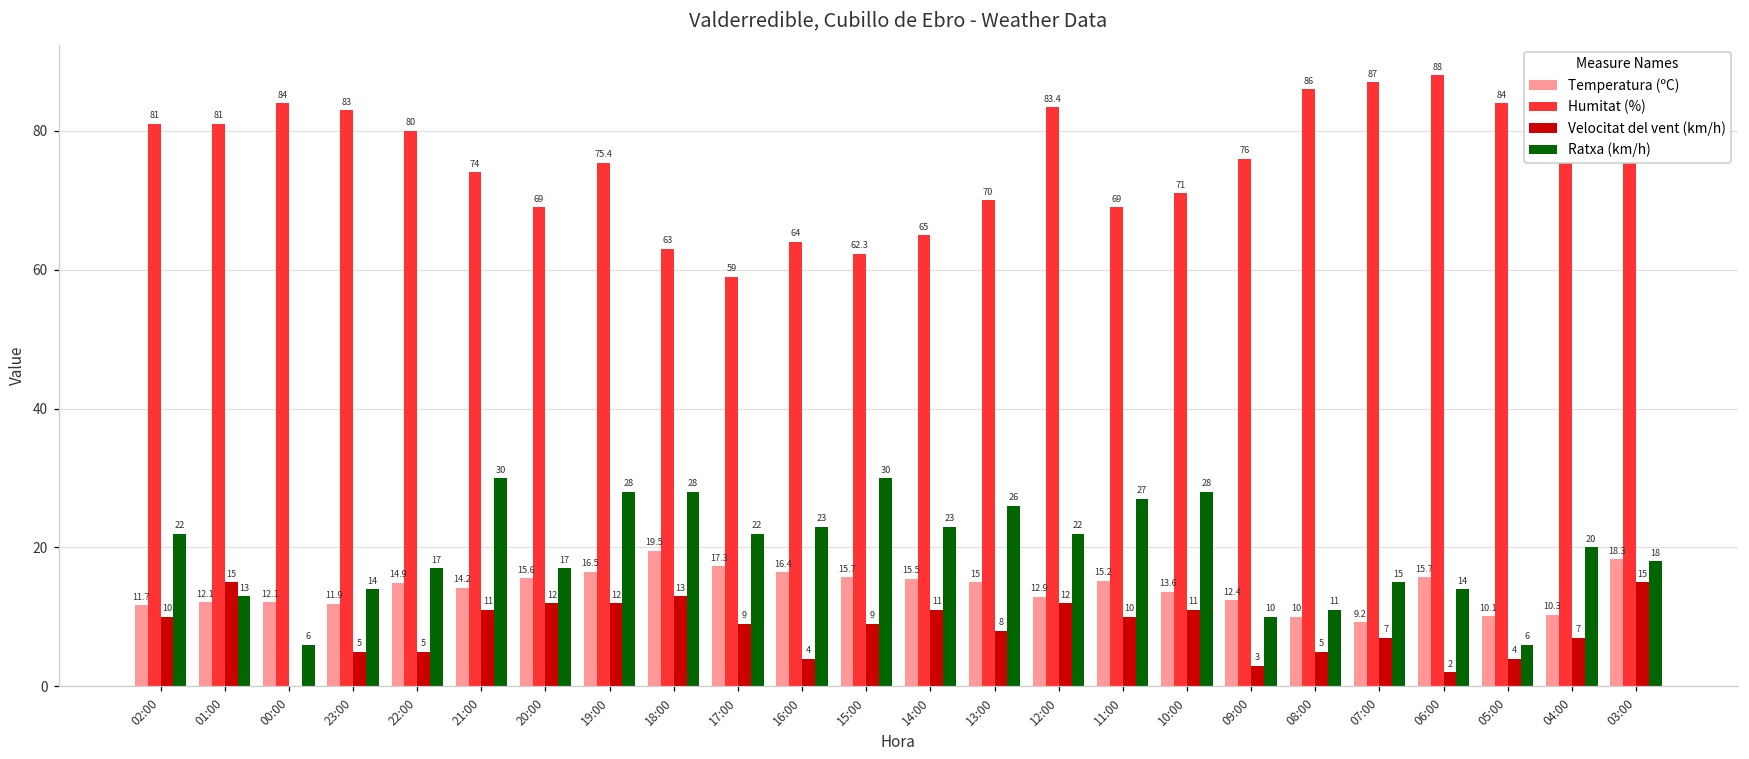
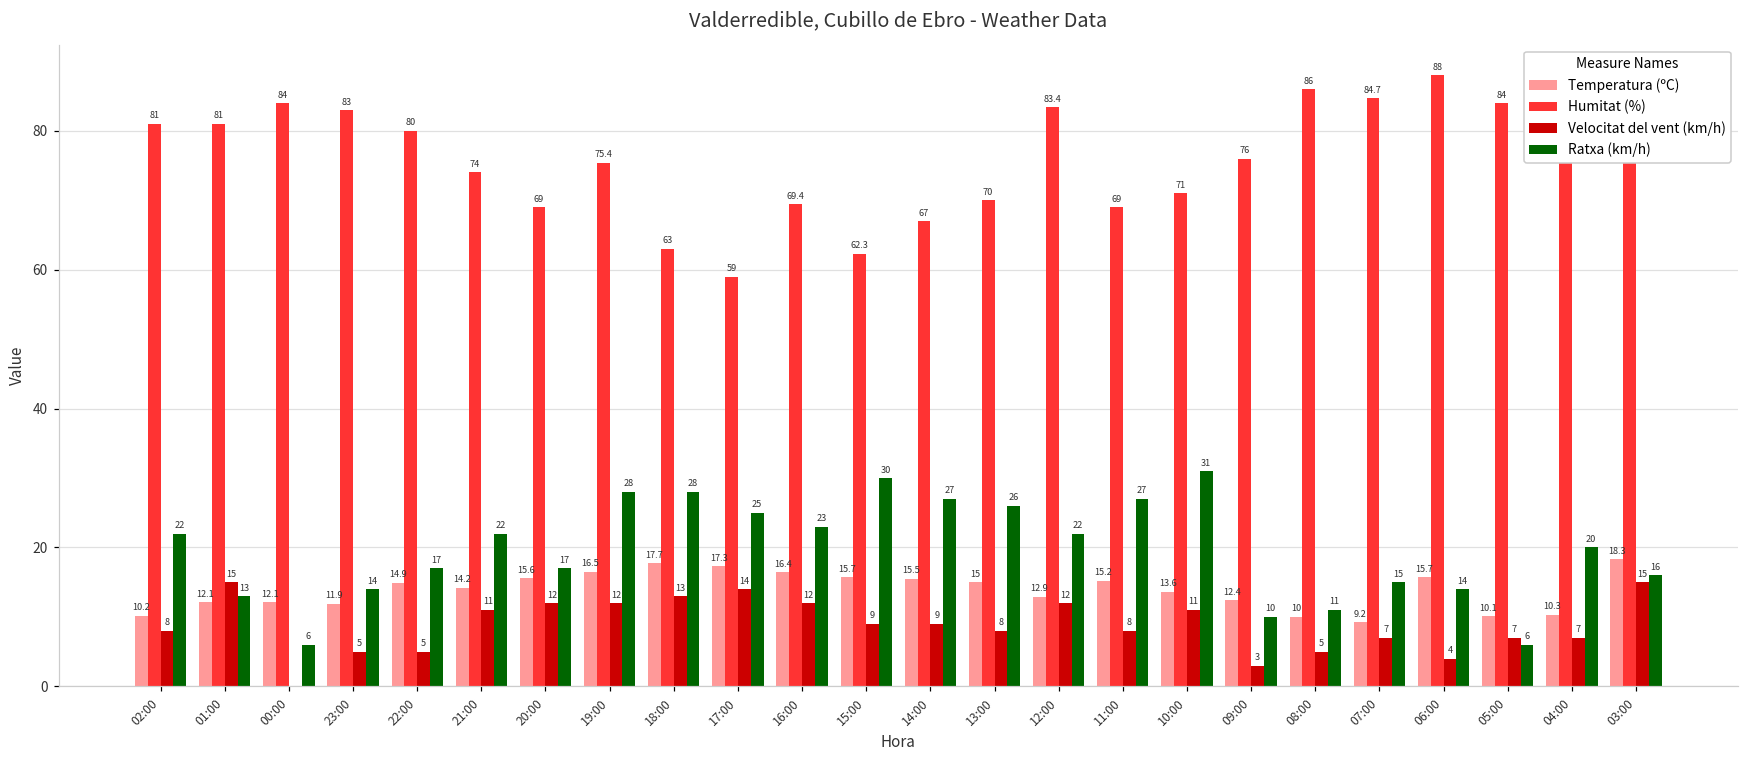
  {
    "Temperatura (ºC)": {
-     "02:00": 11.7,
+     "02:00": 10.2,
      "01:00": 12.1,
      "00:00": 12.1,
      "23:00": 11.9,
      "22:00": 14.9,
      "21:00": 14.2,
      "20:00": 15.6,
      "19:00": 16.5,
-     "18:00": 19.5,
+     "18:00": 17.7,
      "17:00": 17.3,
      "16:00": 16.4,
      "15:00": 15.7,
      "14:00": 15.5,
      "13:00": 15,
      "12:00": 12.9,
      "11:00": 15.2,
      "10:00": 13.6,
      "09:00": 12.4,
      "08:00": 10,
      "07:00": 9.2,
      "06:00": 15.7,
      "05:00": 10.1,
      "04:00": 10.3,
      "03:00": 18.3
    },
    "Humitat (%)": {
      "02:00": 81,
      "01:00": 81,
      "00:00": 84,
      "23:00": 83,
      "22:00": 80,
      "21:00": 74,
      "20:00": 69,
      "19:00": 75.4,
      "18:00": 63,
      "17:00": 59,
-     "16:00": 64,
+     "16:00": 69.4,
      "15:00": 62.3,
-     "14:00": 65,
+     "14:00": 67,
      "13:00": 70,
      "12:00": 83.4,
      "11:00": 69,
      "10:00": 71,
      "09:00": 76,
      "08:00": 86,
-     "07:00": 87,
+     "07:00": 84.7,
      "06:00": 88,
      "05:00": 84
    },
    "Velocitat del vent (km/h)": {
-     "02:00": 10,
+     "02:00": 8,
      "01:00": 15,
      "23:00": 5,
      "22:00": 5,
      "21:00": 11,
      "20:00": 12,
      "19:00": 12,
      "18:00": 13,
-     "17:00": 9,
-     "16:00": 4,
+     "17:00": 14,
+     "16:00": 12,
      "15:00": 9,
-     "14:00": 11,
+     "14:00": 9,
      "13:00": 8,
      "12:00": 12,
-     "11:00": 10,
+     "11:00": 8,
      "10:00": 11,
      "09:00": 3,
      "08:00": 5,
      "07:00": 7,
-     "06:00": 2,
-     "05:00": 4,
+     "06:00": 4,
+     "05:00": 7,
      "04:00": 7,
      "03:00": 15
    },
    "Ratxa (km/h)": {
      "02:00": 22,
      "01:00": 13,
      "00:00": 6,
      "23:00": 14,
      "22:00": 17,
-     "21:00": 30,
+     "21:00": 22,
      "20:00": 17,
      "19:00": 28,
      "18:00": 28,
-     "17:00": 22,
+     "17:00": 25,
      "16:00": 23,
      "15:00": 30,
-     "14:00": 23,
+     "14:00": 27,
      "13:00": 26,
      "12:00": 22,
      "11:00": 27,
-     "10:00": 28,
+     "10:00": 31,
      "09:00": 10,
      "08:00": 11,
      "07:00": 15,
      "06:00": 14,
      "05:00": 6,
      "04:00": 20,
-     "03:00": 18
+     "03:00": 16
    }
  }
